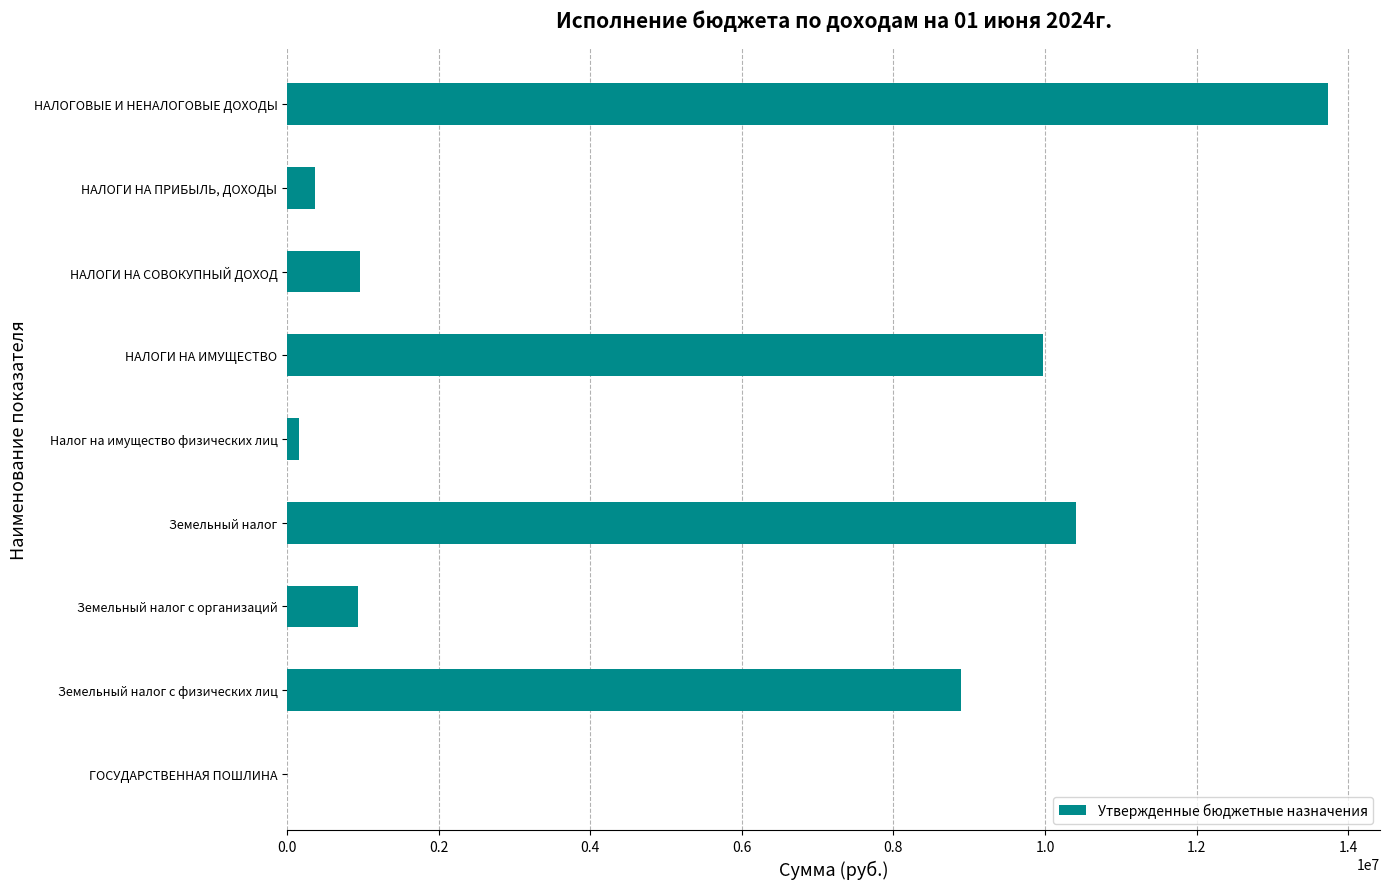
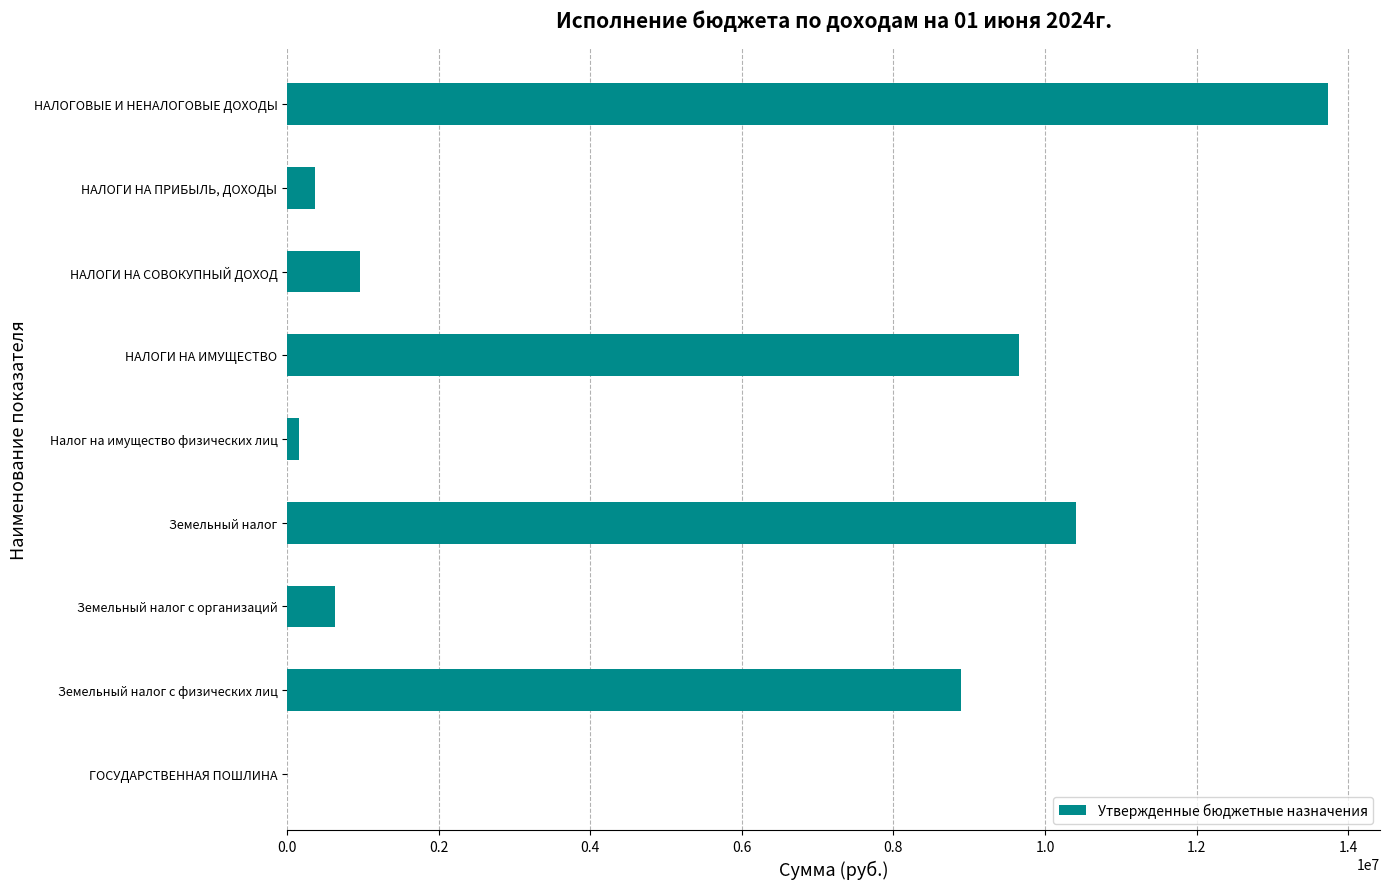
  {
    "НАЛОГОВЫЕ И НЕНАЛОГОВЫЕ ДОХОДЫ": 13700000,
    "НАЛОГИ НА ПРИБЫЛЬ, ДОХОДЫ": 400000,
    "НАЛОГИ НА СОВОКУПНЫЙ ДОХОД": 1000000,
-   "НАЛОГИ НА ИМУЩЕСТВО": 10000000,
+   "НАЛОГИ НА ИМУЩЕСТВО": 9700000,
    "Налог на имущество физических лиц": 200000,
    "Земельный налог": 10400000,
-   "Земельный налог с организаций": 900000,
+   "Земельный налог с организаций": 600000,
    "Земельный налог с физических лиц": 8900000
  }
